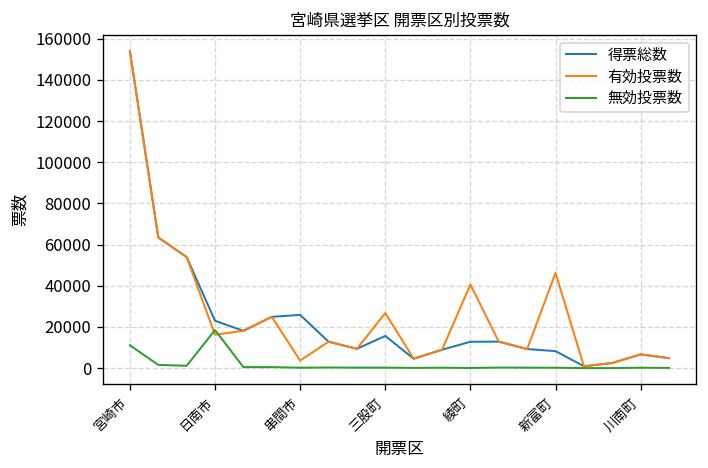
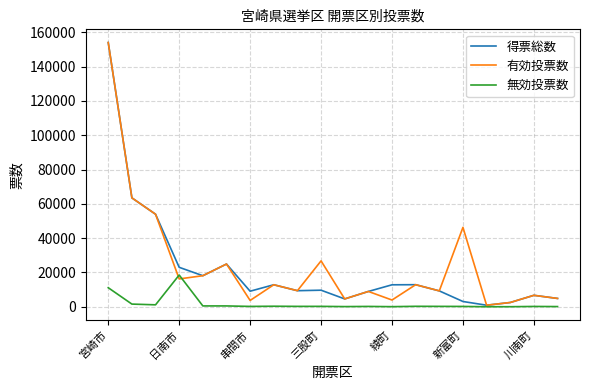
  {
    "得票総数": {
      "日南市": 23000,
-     "串間市": 26000,
-     "三股町": 16000,
+     "串間市": 9000,
+     "三股町": 10000,
      "綾町": 13000,
-     "新富町": 8000
+     "新富町": 3000
    },
    "有効投票数": {
      "日南市": 16000,
      "串間市": 4000,
      "三股町": 27000,
-     "綾町": 41000,
+     "綾町": 4000,
      "新富町": 46000
    },
    "無効投票数": {
      "宮崎市": 11000,
      "日南市": 19000,
      "串間市": 0,
      "三股町": 0,
      "綾町": 0,
      "新富町": 0,
      "川南町": 0
    }
  }
